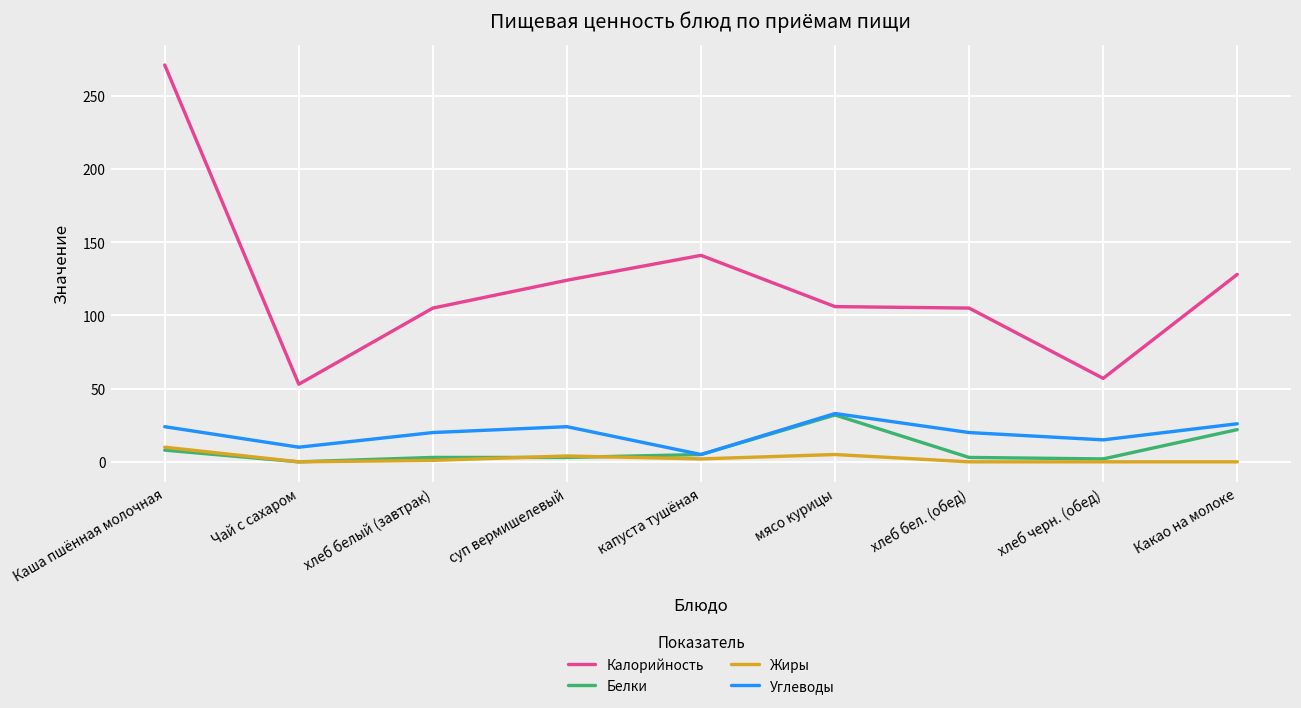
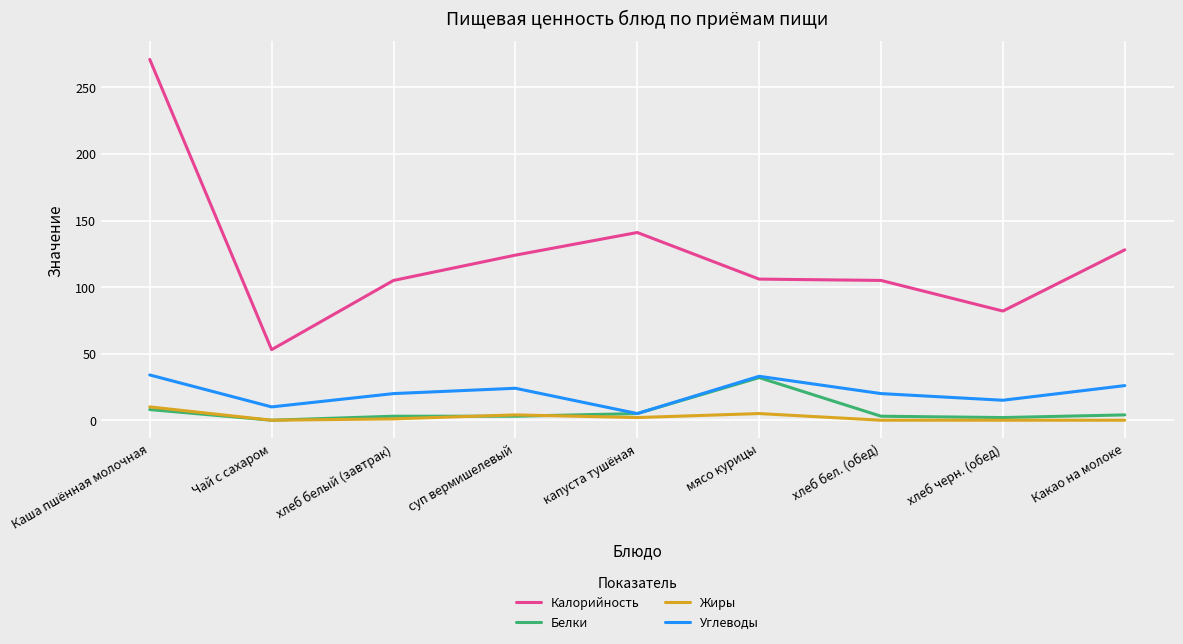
  {
    "Калорийность": {
      "Каша пшённая молочная": 271,
      "Чай с сахаром": 53,
      "хлеб белый (завтрак)": 105,
      "суп вермишелевый": 124,
      "капуста тушёная": 141,
      "мясо курицы": 106,
      "хлеб бел. (обед)": 105,
-     "хлеб черн. (обед)": 57,
+     "хлеб черн. (обед)": 82,
      "Какао на молоке": 128
    },
    "Белки": {
      "Каша пшённая молочная": 8,
      "хлеб белый (завтрак)": 3,
      "хлеб бел. (обед)": 3,
      "хлеб черн. (обед)": 2,
-     "Какао на молоке": 22
+     "Какао на молоке": 4
    },
    "Жиры": {
      "Каша пшённая молочная": 10,
      "хлеб белый (завтрак)": 1,
      "капуста тушёная": 2,
      "мясо курицы": 5,
      "хлеб бел. (обед)": 0,
      "хлеб черн. (обед)": 0,
      "Какао на молоке": 0
    },
    "Углеводы": {
-     "Каша пшённая молочная": 24,
+     "Каша пшённая молочная": 34,
      "Чай с сахаром": 10,
      "хлеб белый (завтрак)": 20,
      "суп вермишелевый": 24,
      "хлеб бел. (обед)": 20,
      "хлеб черн. (обед)": 15,
      "Какао на молоке": 26
    }
  }
